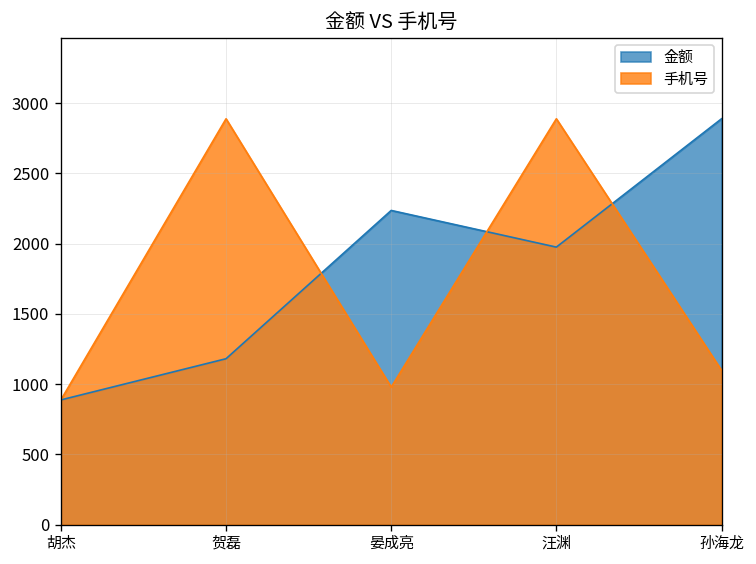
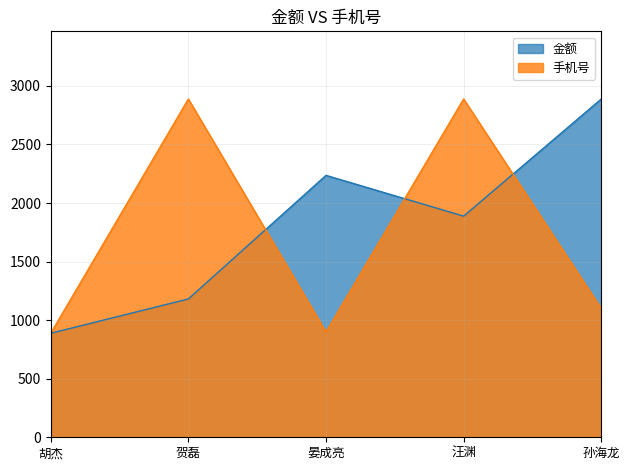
  {
    "金额": {
      "贺磊": 1180,
      "晏成亮": 2240,
-     "汪渊": 1980,
+     "汪渊": 1890,
      "孙海龙": 2890
    },
    "手机号": {
      "贺磊": 2890,
-     "晏成亮": 980,
+     "晏成亮": 900,
      "汪渊": 2890,
      "孙海龙": 1100
    }
  }
